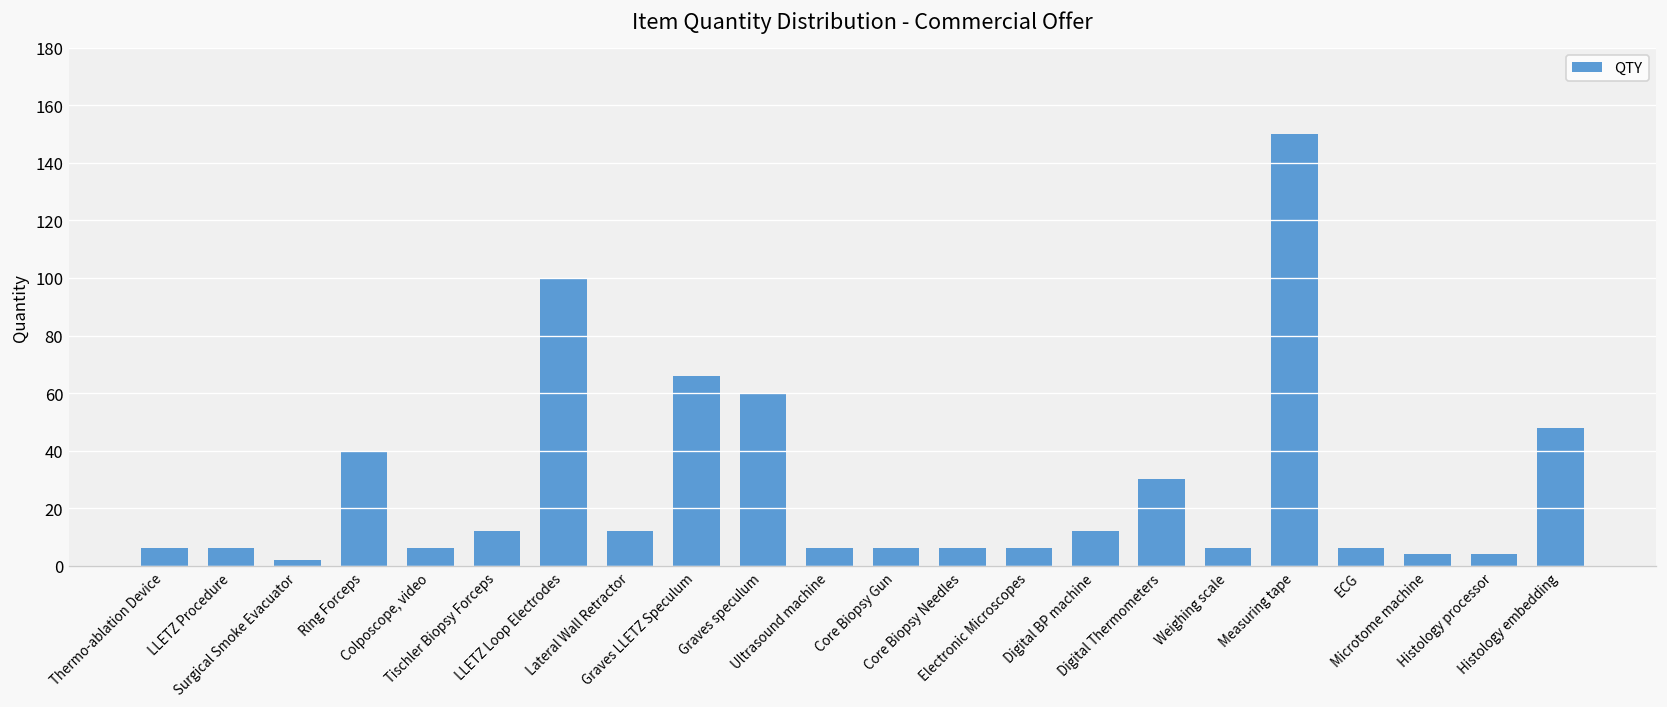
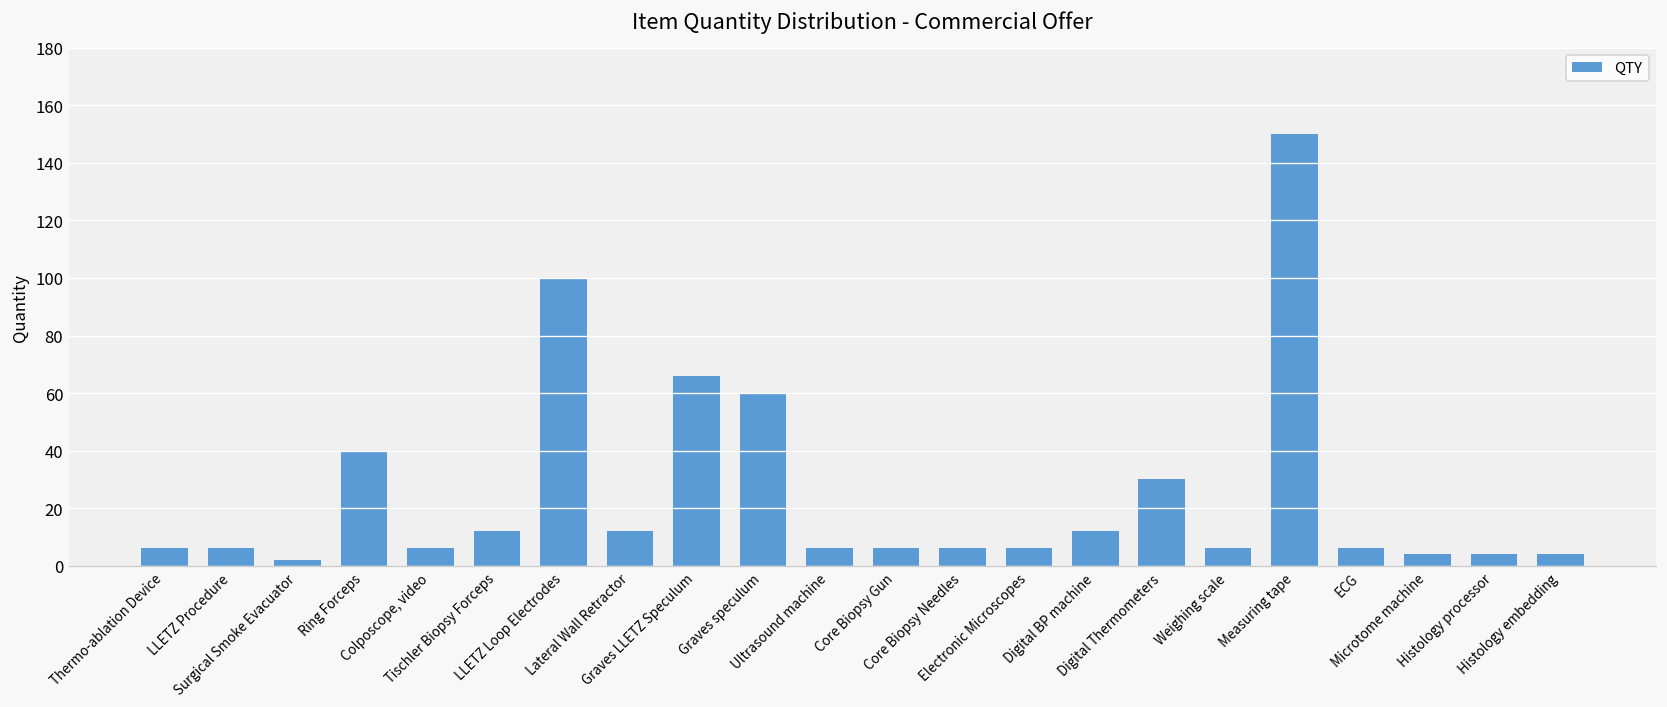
  {
    "Thermo-ablation Device": 6,
    "LLETZ Procedure": 6,
    "Surgical Smoke Evacuator": 2,
    "Ring Forceps": 40,
    "Colposcope, video": 6,
    "Tischler Biopsy Forceps": 12,
    "LLETZ Loop Electrodes": 100,
    "Lateral Wall Retractor": 12,
    "Graves LLETZ Speculum": 66,
    "Graves speculum": 60,
    "Ultrasound machine": 6,
    "Core Biopsy Gun": 6,
    "Core Biopsy Needles": 6,
    "Electronic Microscopes": 6,
    "Digital BP machine": 12,
    "Digital Thermometers": 30,
    "Weighing scale": 6,
    "Measuring tape": 150,
    "ECG": 6,
    "Microtome machine": 4,
    "Histology processor": 4,
-   "Histology embedding": 48
+   "Histology embedding": 4
  }
